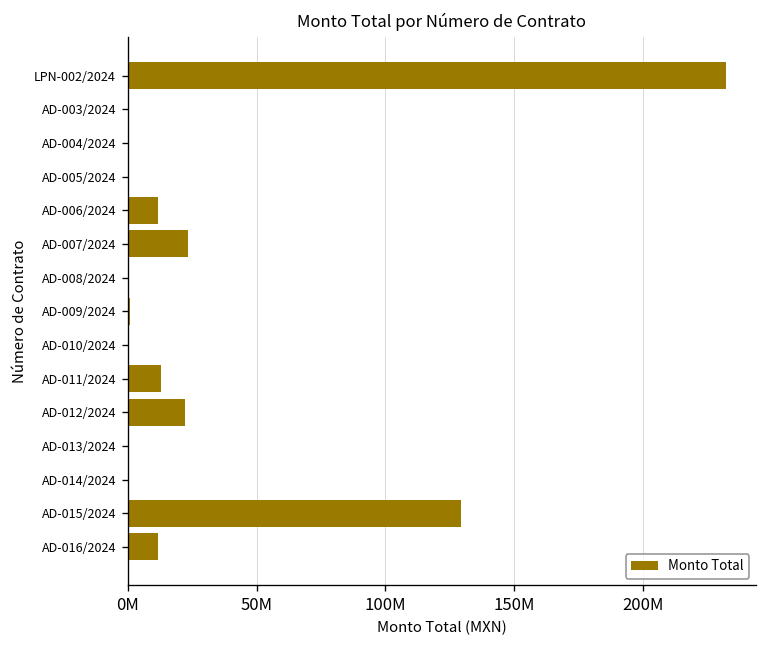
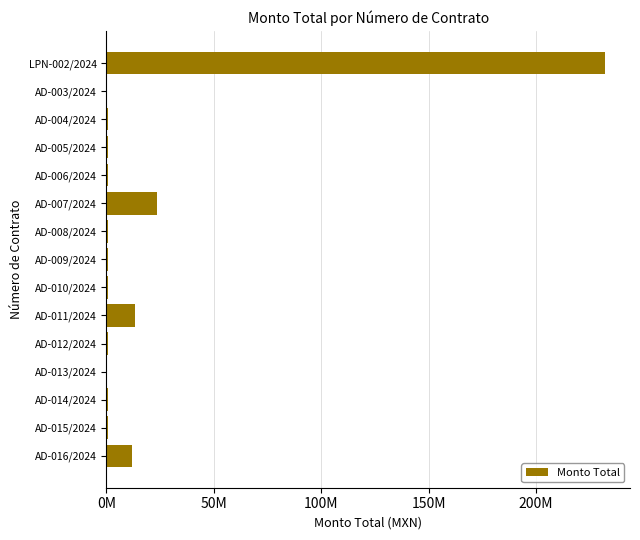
  {
    "LPN-002/2024": 232000000,
-   "AD-006/2024": 12000000,
+   "AD-006/2024": 1000000,
    "AD-007/2024": 23000000,
    "AD-011/2024": 13000000,
-   "AD-012/2024": 22000000,
-   "AD-015/2024": 129000000,
+   "AD-012/2024": 1000000,
+   "AD-015/2024": 1000000,
    "AD-016/2024": 12000000
  }
